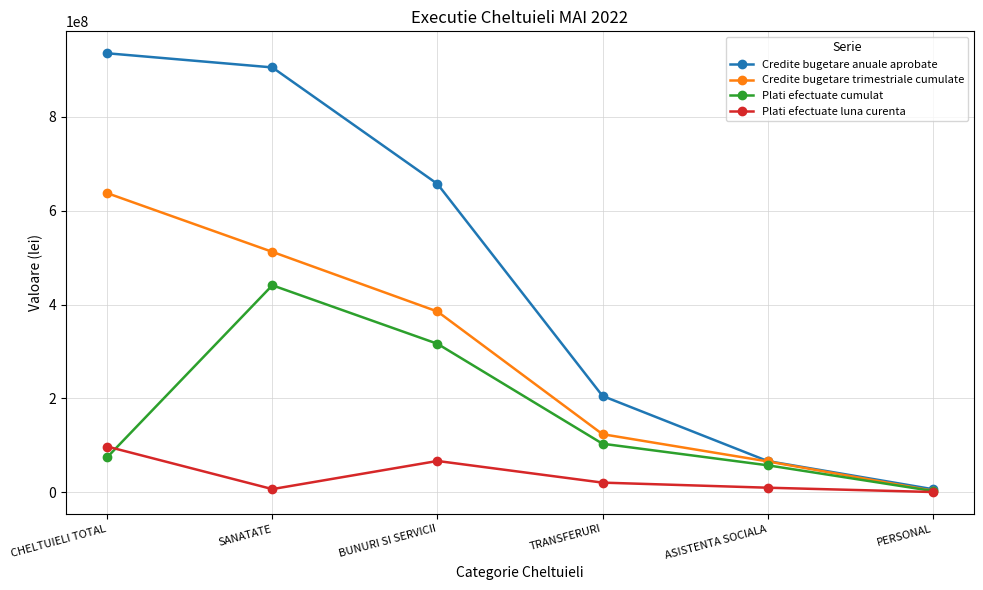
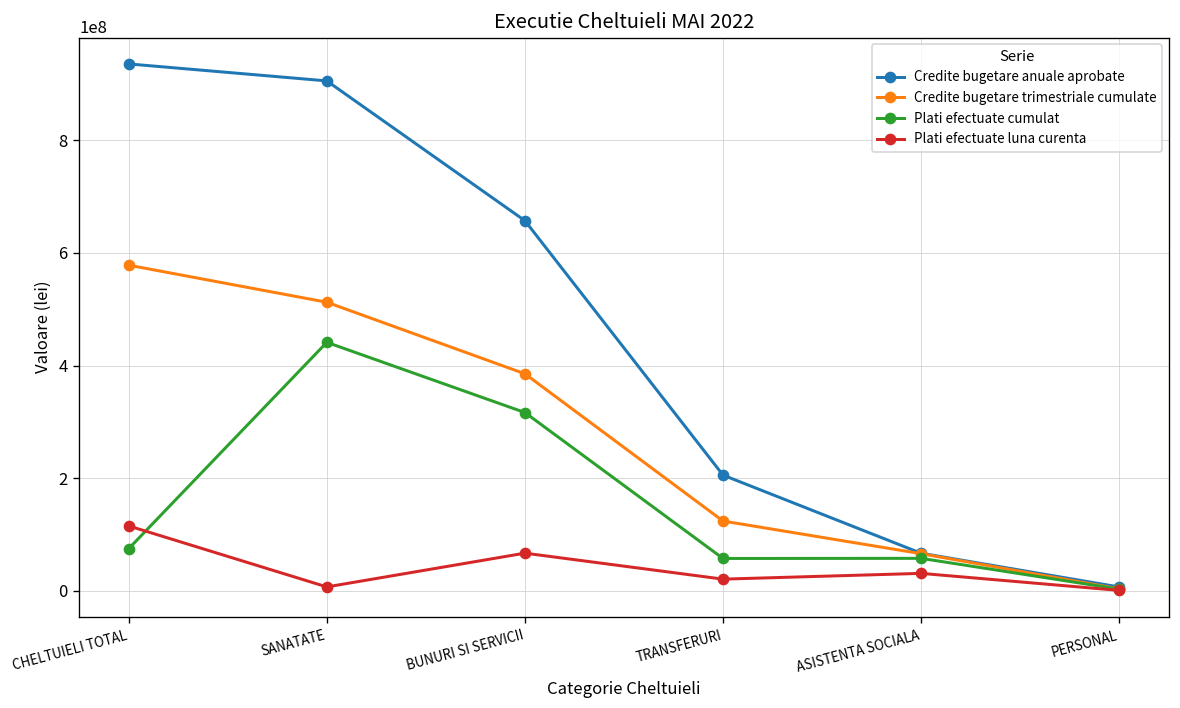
  {
    "Credite bugetare anuale aprobate": {
      "CHELTUIELI TOTAL": 940000000,
      "SANATATE": 910000000,
      "BUNURI SI SERVICII": 660000000,
      "TRANSFERURI": 210000000
    },
    "Credite bugetare trimestriale cumulate": {
-     "CHELTUIELI TOTAL": 640000000,
+     "CHELTUIELI TOTAL": 580000000,
      "SANATATE": 510000000,
      "BUNURI SI SERVICII": 390000000,
      "TRANSFERURI": 120000000
    },
    "Plati efectuate cumulat": {
      "CHELTUIELI TOTAL": 70000000,
      "SANATATE": 440000000,
      "BUNURI SI SERVICII": 320000000,
-     "TRANSFERURI": 100000000,
+     "TRANSFERURI": 60000000,
      "ASISTENTA SOCIALA": 60000000
    },
    "Plati efectuate luna curenta": {
-     "CHELTUIELI TOTAL": 100000000,
+     "CHELTUIELI TOTAL": 120000000,
      "SANATATE": 10000000,
      "BUNURI SI SERVICII": 70000000,
      "TRANSFERURI": 20000000,
-     "ASISTENTA SOCIALA": 10000000
+     "ASISTENTA SOCIALA": 30000000
    }
  }
